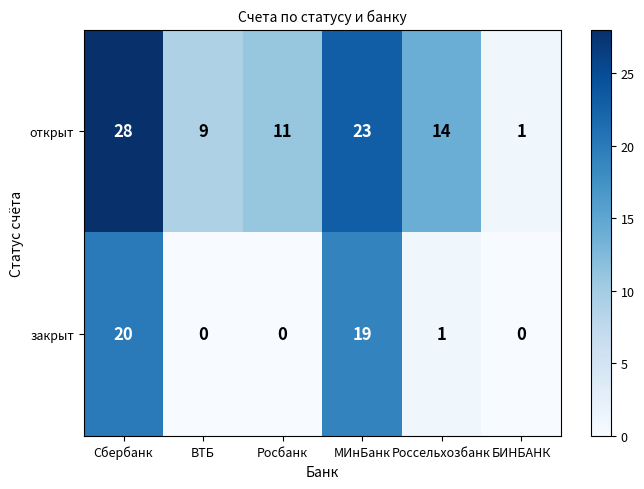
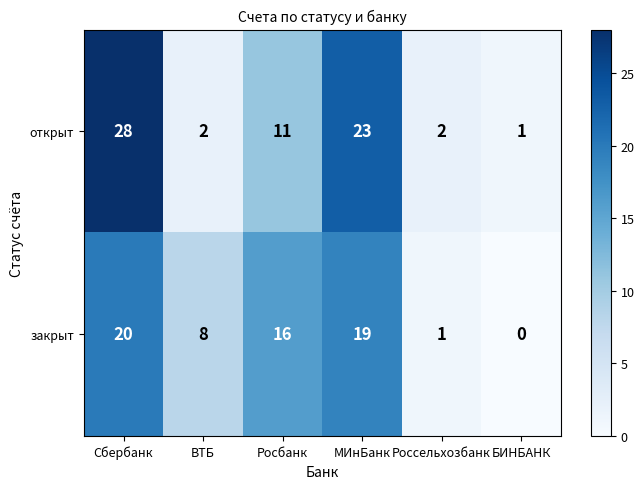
  {
    "открыт": {
      "Сбербанк": 28,
-     "ВТБ": 9,
+     "ВТБ": 2,
      "Росбанк": 11,
      "МИнБанк": 23,
-     "Россельхозбанк": 14,
+     "Россельхозбанк": 2,
      "БИНБАНК": 1
    },
    "закрыт": {
      "Сбербанк": 20,
-     "ВТБ": 0,
-     "Росбанк": 0,
+     "ВТБ": 8,
+     "Росбанк": 16,
      "МИнБанк": 19,
      "Россельхозбанк": 1,
      "БИНБАНК": 0
    }
  }
